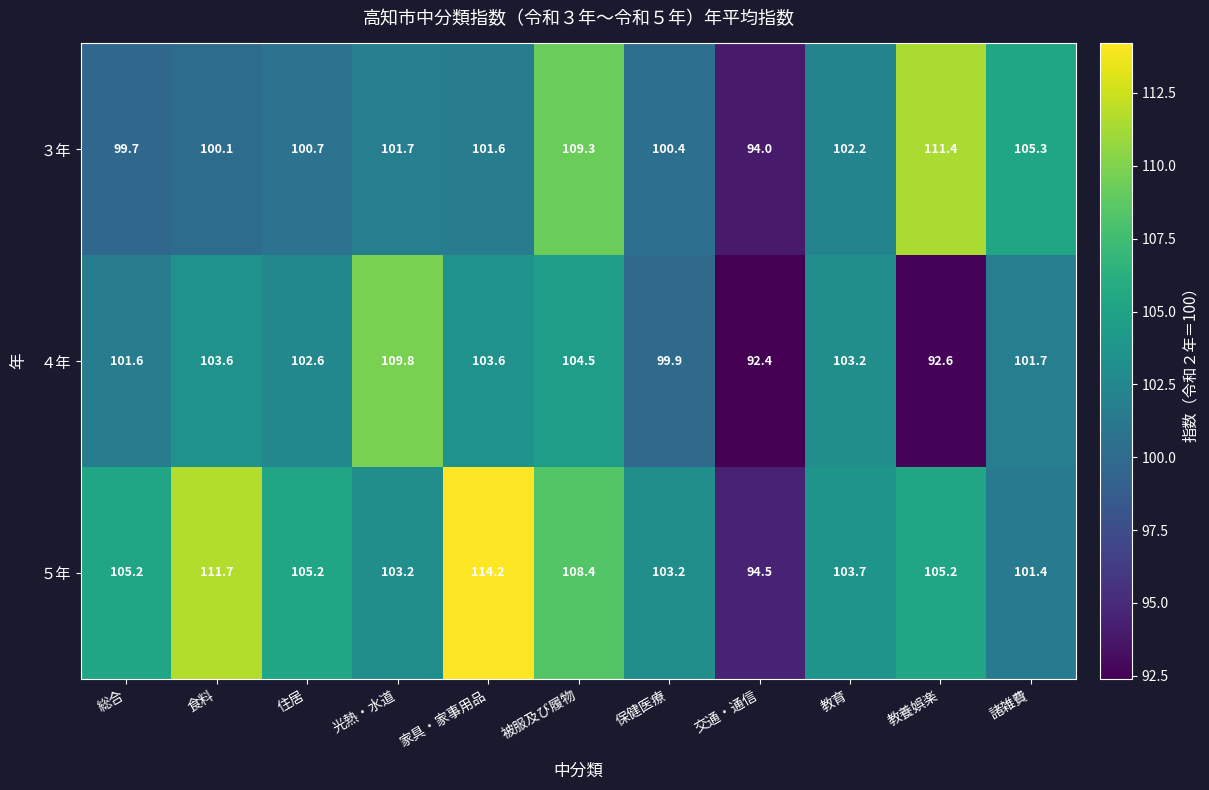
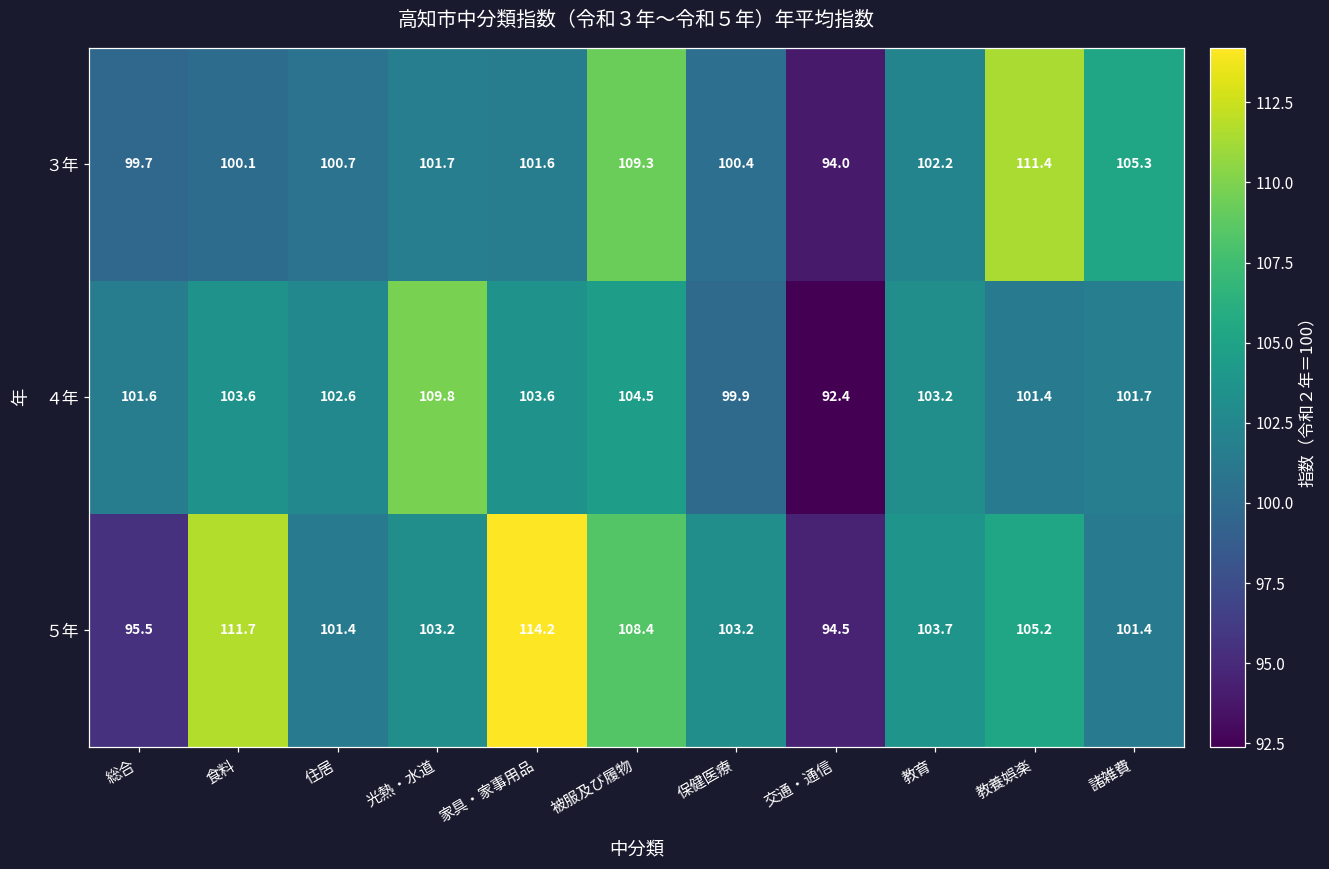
  {
    "３年": {
      "総合": 99.7,
      "食料": 100.1,
      "住居": 100.7,
      "光熱・水道": 101.7,
      "家具・家事用品": 101.6,
      "被服及び履物": 109.3,
      "保健医療": 100.4,
      "交通・通信": 94.0,
      "教育": 102.2,
      "教養娯楽": 111.4,
      "諸雑費": 105.3
    },
    "４年": {
      "総合": 101.6,
      "食料": 103.6,
      "住居": 102.6,
      "光熱・水道": 109.8,
      "家具・家事用品": 103.6,
      "被服及び履物": 104.5,
      "保健医療": 99.9,
      "交通・通信": 92.4,
      "教育": 103.2,
-     "教養娯楽": 92.6,
+     "教養娯楽": 101.4,
      "諸雑費": 101.7
    },
    "５年": {
-     "総合": 105.2,
+     "総合": 95.5,
      "食料": 111.7,
-     "住居": 105.2,
+     "住居": 101.4,
      "光熱・水道": 103.2,
      "家具・家事用品": 114.2,
      "被服及び履物": 108.4,
      "保健医療": 103.2,
      "交通・通信": 94.5,
      "教育": 103.7,
      "教養娯楽": 105.2,
      "諸雑費": 101.4
    }
  }
